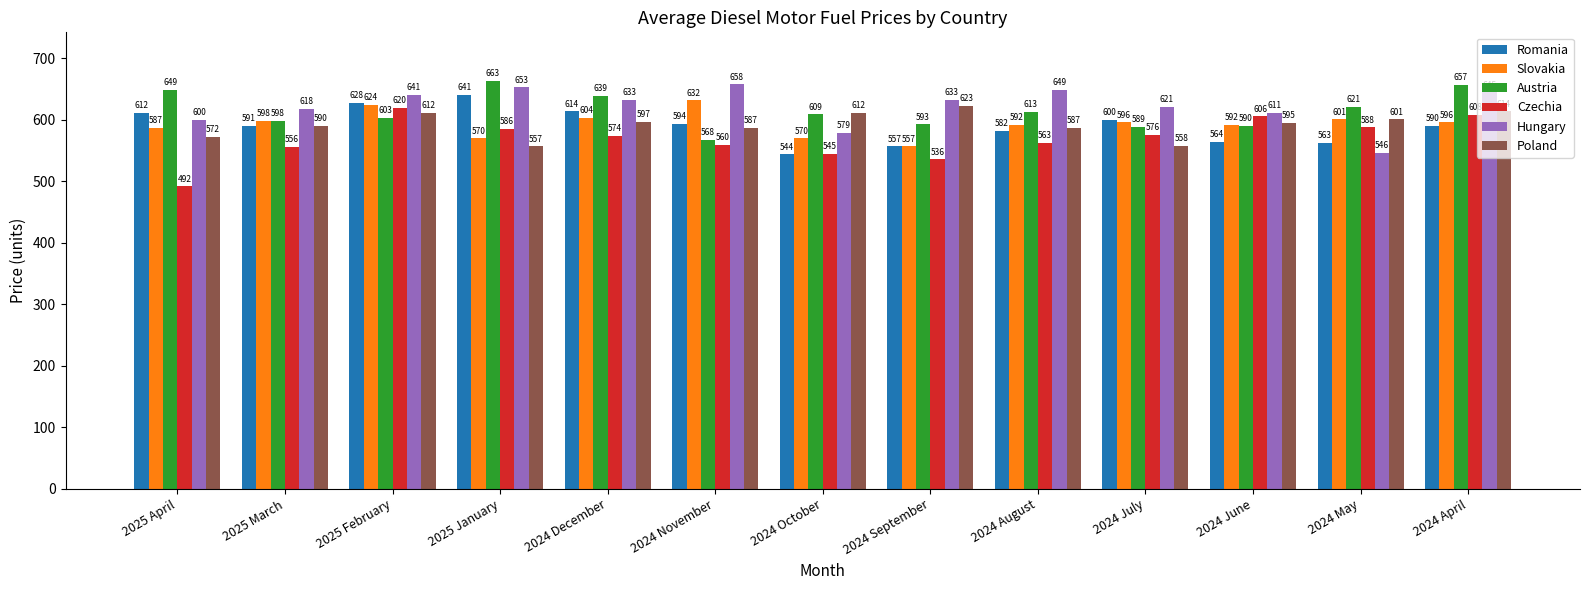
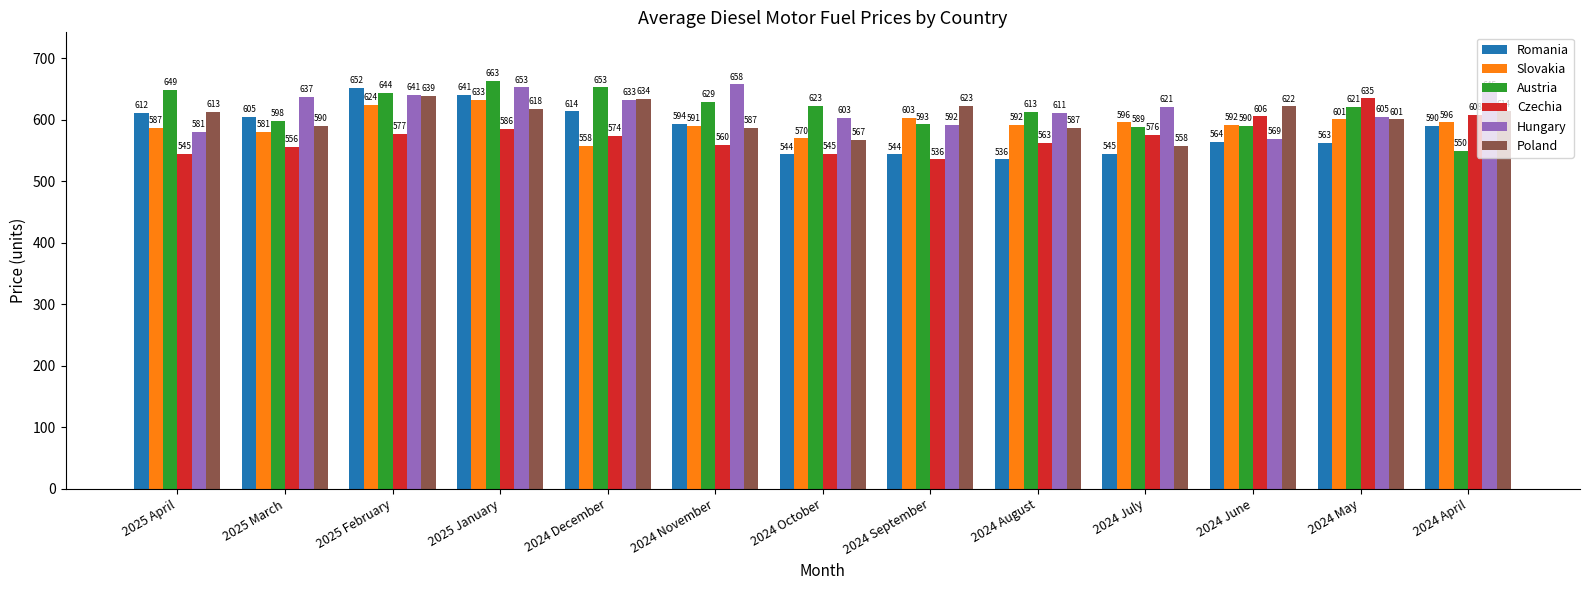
  {
    "Romania": {
      "2025 April": 612,
-     "2025 March": 591,
-     "2025 February": 628,
+     "2025 March": 605,
+     "2025 February": 652,
      "2025 January": 641,
      "2024 December": 614,
      "2024 November": 594,
      "2024 October": 544,
-     "2024 September": 557,
-     "2024 August": 582,
-     "2024 July": 600,
+     "2024 September": 544,
+     "2024 August": 536,
+     "2024 July": 545,
      "2024 June": 564,
      "2024 May": 563,
      "2024 April": 590
    },
    "Slovakia": {
      "2025 April": 587,
-     "2025 March": 598,
+     "2025 March": 581,
      "2025 February": 624,
-     "2025 January": 570,
-     "2024 December": 604,
-     "2024 November": 632,
+     "2025 January": 633,
+     "2024 December": 558,
+     "2024 November": 591,
      "2024 October": 570,
-     "2024 September": 557,
+     "2024 September": 603,
      "2024 August": 592,
      "2024 July": 596,
      "2024 June": 592,
      "2024 May": 601,
      "2024 April": 596
    },
    "Austria": {
      "2025 April": 649,
      "2025 March": 598,
-     "2025 February": 603,
+     "2025 February": 644,
      "2025 January": 663,
-     "2024 December": 639,
-     "2024 November": 568,
-     "2024 October": 609,
+     "2024 December": 653,
+     "2024 November": 629,
+     "2024 October": 623,
      "2024 September": 593,
      "2024 August": 613,
      "2024 July": 589,
      "2024 June": 590,
      "2024 May": 621,
-     "2024 April": 657
+     "2024 April": 550
    },
    "Czechia": {
-     "2025 April": 492,
+     "2025 April": 545,
      "2025 March": 556,
-     "2025 February": 620,
+     "2025 February": 577,
      "2025 January": 586,
      "2024 December": 574,
      "2024 November": 560,
      "2024 October": 545,
      "2024 September": 536,
      "2024 August": 563,
      "2024 July": 576,
      "2024 June": 606,
-     "2024 May": 588
+     "2024 May": 635
    },
    "Hungary": {
-     "2025 April": 600,
-     "2025 March": 618,
+     "2025 April": 581,
+     "2025 March": 637,
      "2025 February": 641,
      "2025 January": 653,
      "2024 December": 633,
      "2024 November": 658,
-     "2024 October": 579,
-     "2024 September": 633,
-     "2024 August": 649,
+     "2024 October": 603,
+     "2024 September": 592,
+     "2024 August": 611,
      "2024 July": 621,
-     "2024 June": 611,
-     "2024 May": 546
+     "2024 June": 569,
+     "2024 May": 605
    },
    "Poland": {
-     "2025 April": 572,
+     "2025 April": 613,
      "2025 March": 590,
-     "2025 February": 612,
-     "2025 January": 557,
-     "2024 December": 597,
+     "2025 February": 639,
+     "2025 January": 618,
+     "2024 December": 634,
      "2024 November": 587,
-     "2024 October": 612,
+     "2024 October": 567,
      "2024 September": 623,
      "2024 August": 587,
      "2024 July": 558,
-     "2024 June": 595,
+     "2024 June": 622,
      "2024 May": 601
    }
  }
